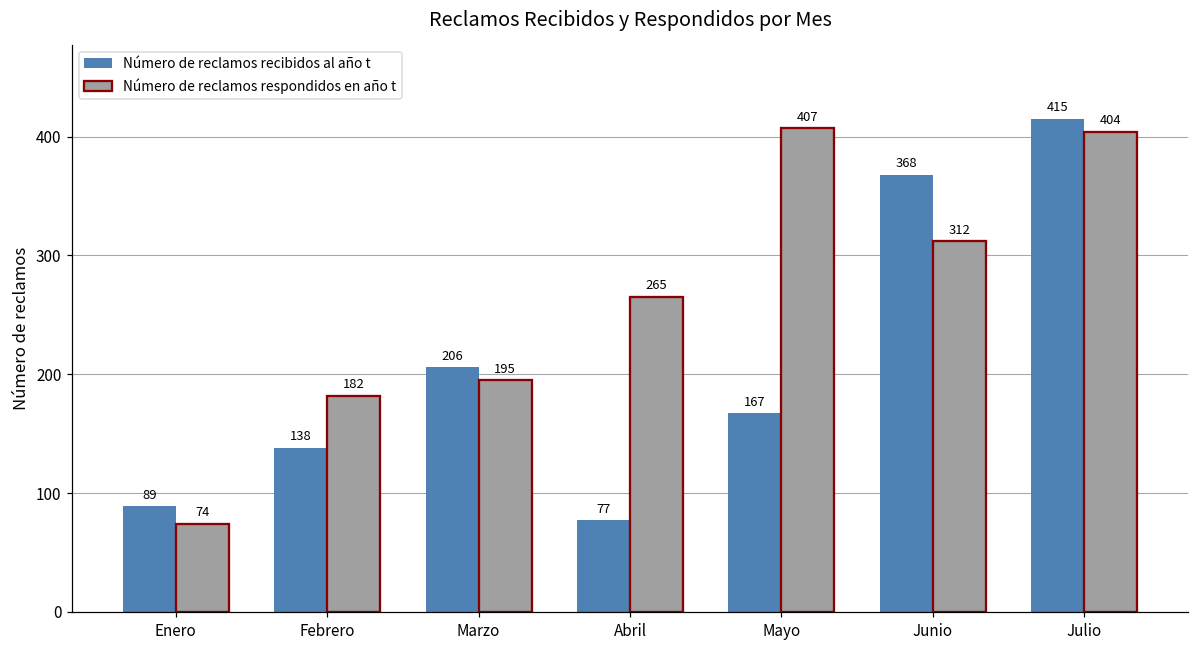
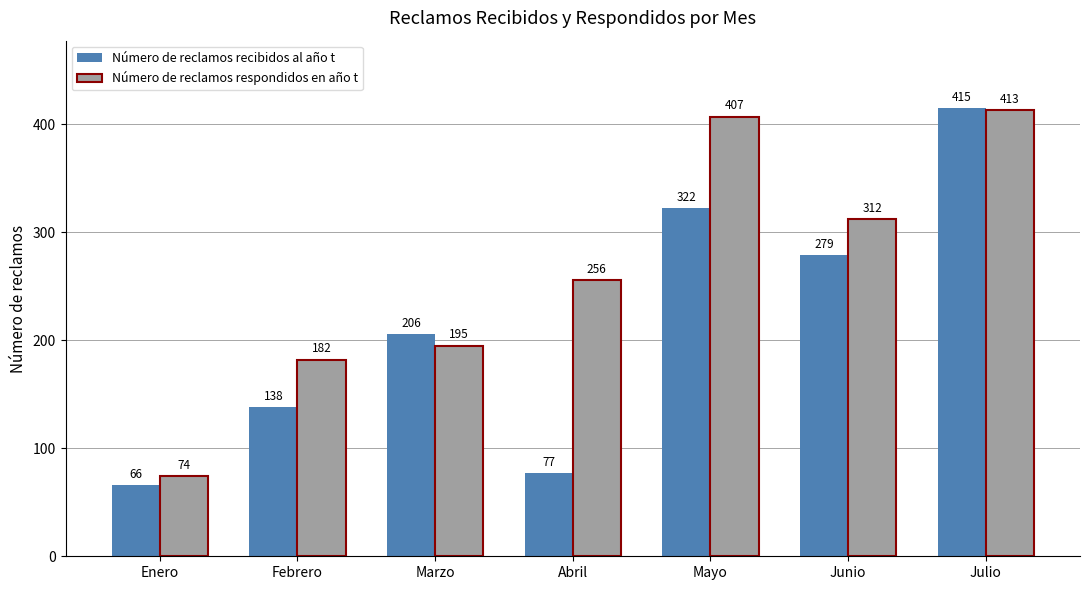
  {
    "Número de reclamos recibidos al año t": {
-     "Enero": 89,
+     "Enero": 66,
      "Febrero": 138,
      "Marzo": 206,
      "Abril": 77,
-     "Mayo": 167,
-     "Junio": 368,
+     "Mayo": 322,
+     "Junio": 279,
      "Julio": 415
    },
    "Número de reclamos respondidos en año t": {
      "Enero": 74,
      "Febrero": 182,
      "Marzo": 195,
-     "Abril": 265,
+     "Abril": 256,
      "Mayo": 407,
      "Junio": 312,
-     "Julio": 404
+     "Julio": 413
    }
  }
